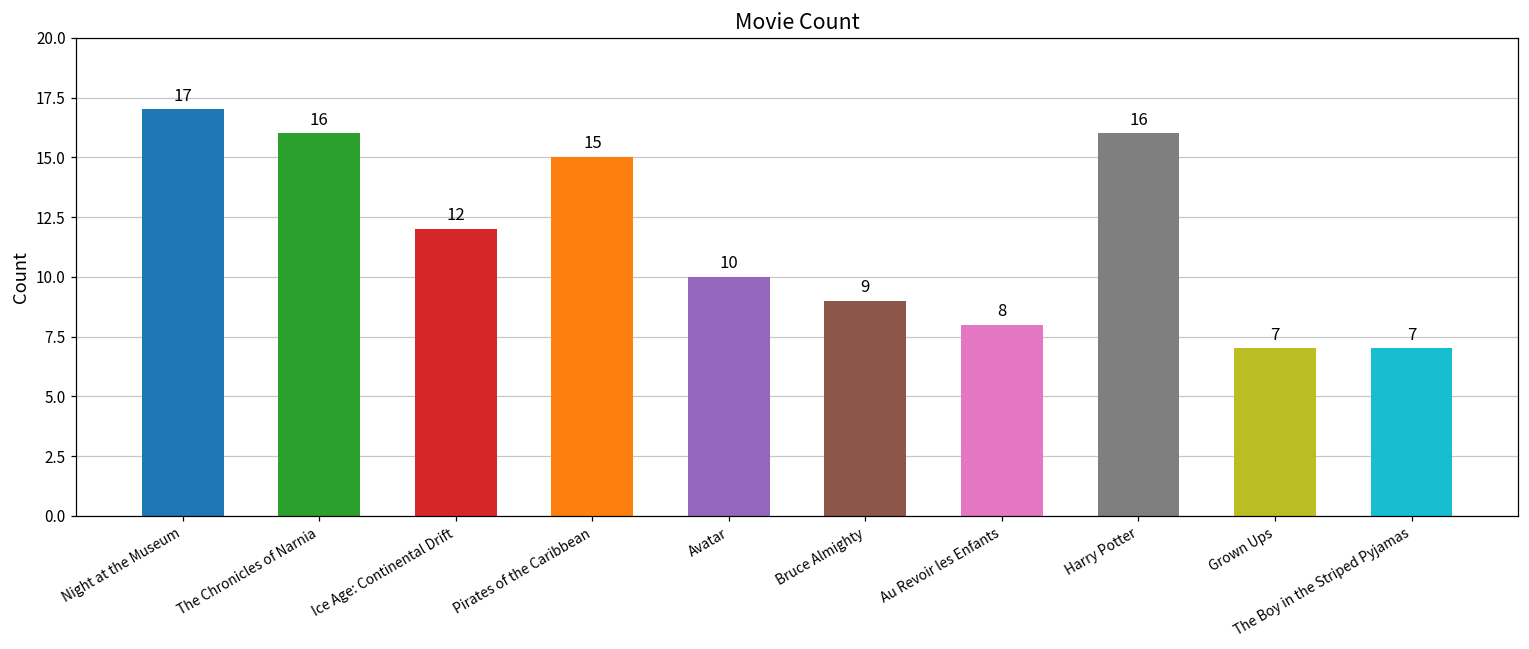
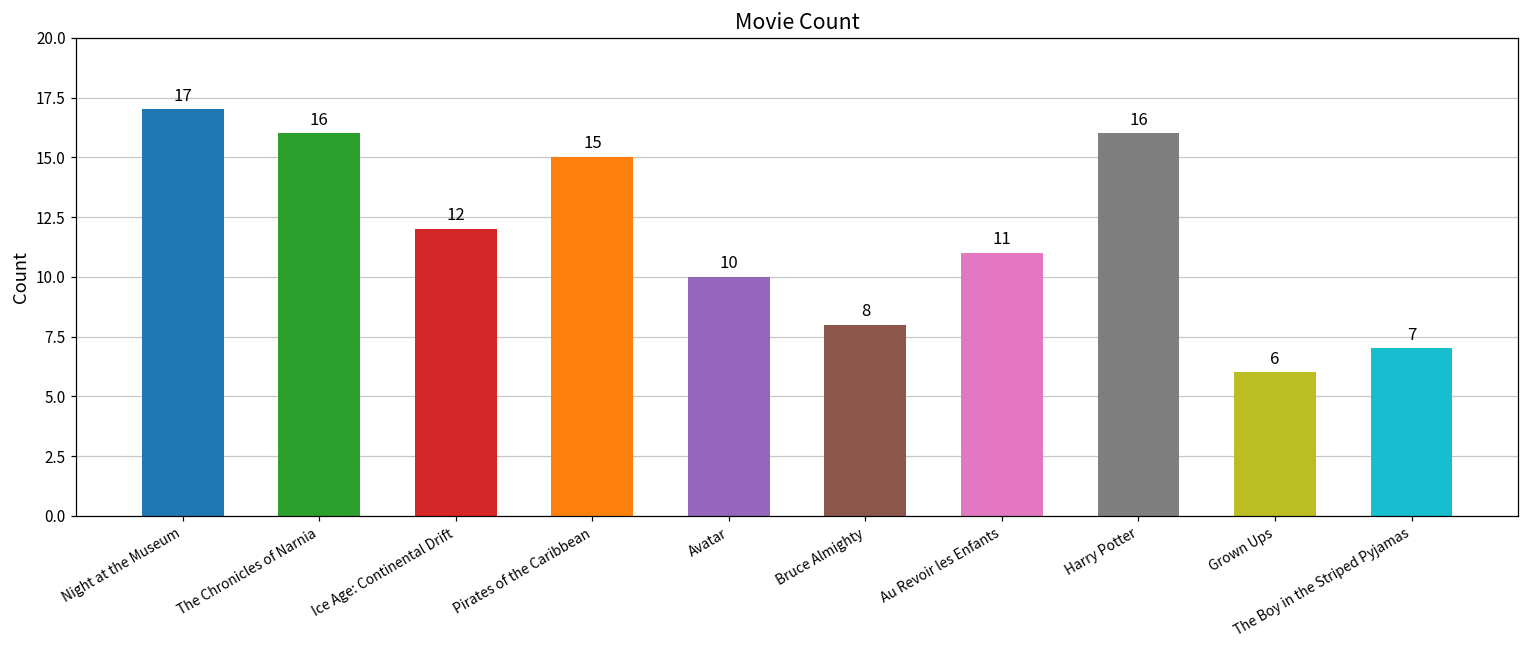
  {
    "Night at the Museum": 17,
    "The Chronicles of Narnia": 16,
    "Ice Age: Continental Drift": 12,
    "Pirates of the Caribbean": 15,
    "Avatar": 10,
-   "Bruce Almighty": 9,
-   "Au Revoir les Enfants": 8,
+   "Bruce Almighty": 8,
+   "Au Revoir les Enfants": 11,
    "Harry Potter": 16,
-   "Grown Ups": 7,
+   "Grown Ups": 6,
    "The Boy in the Striped Pyjamas": 7
  }
